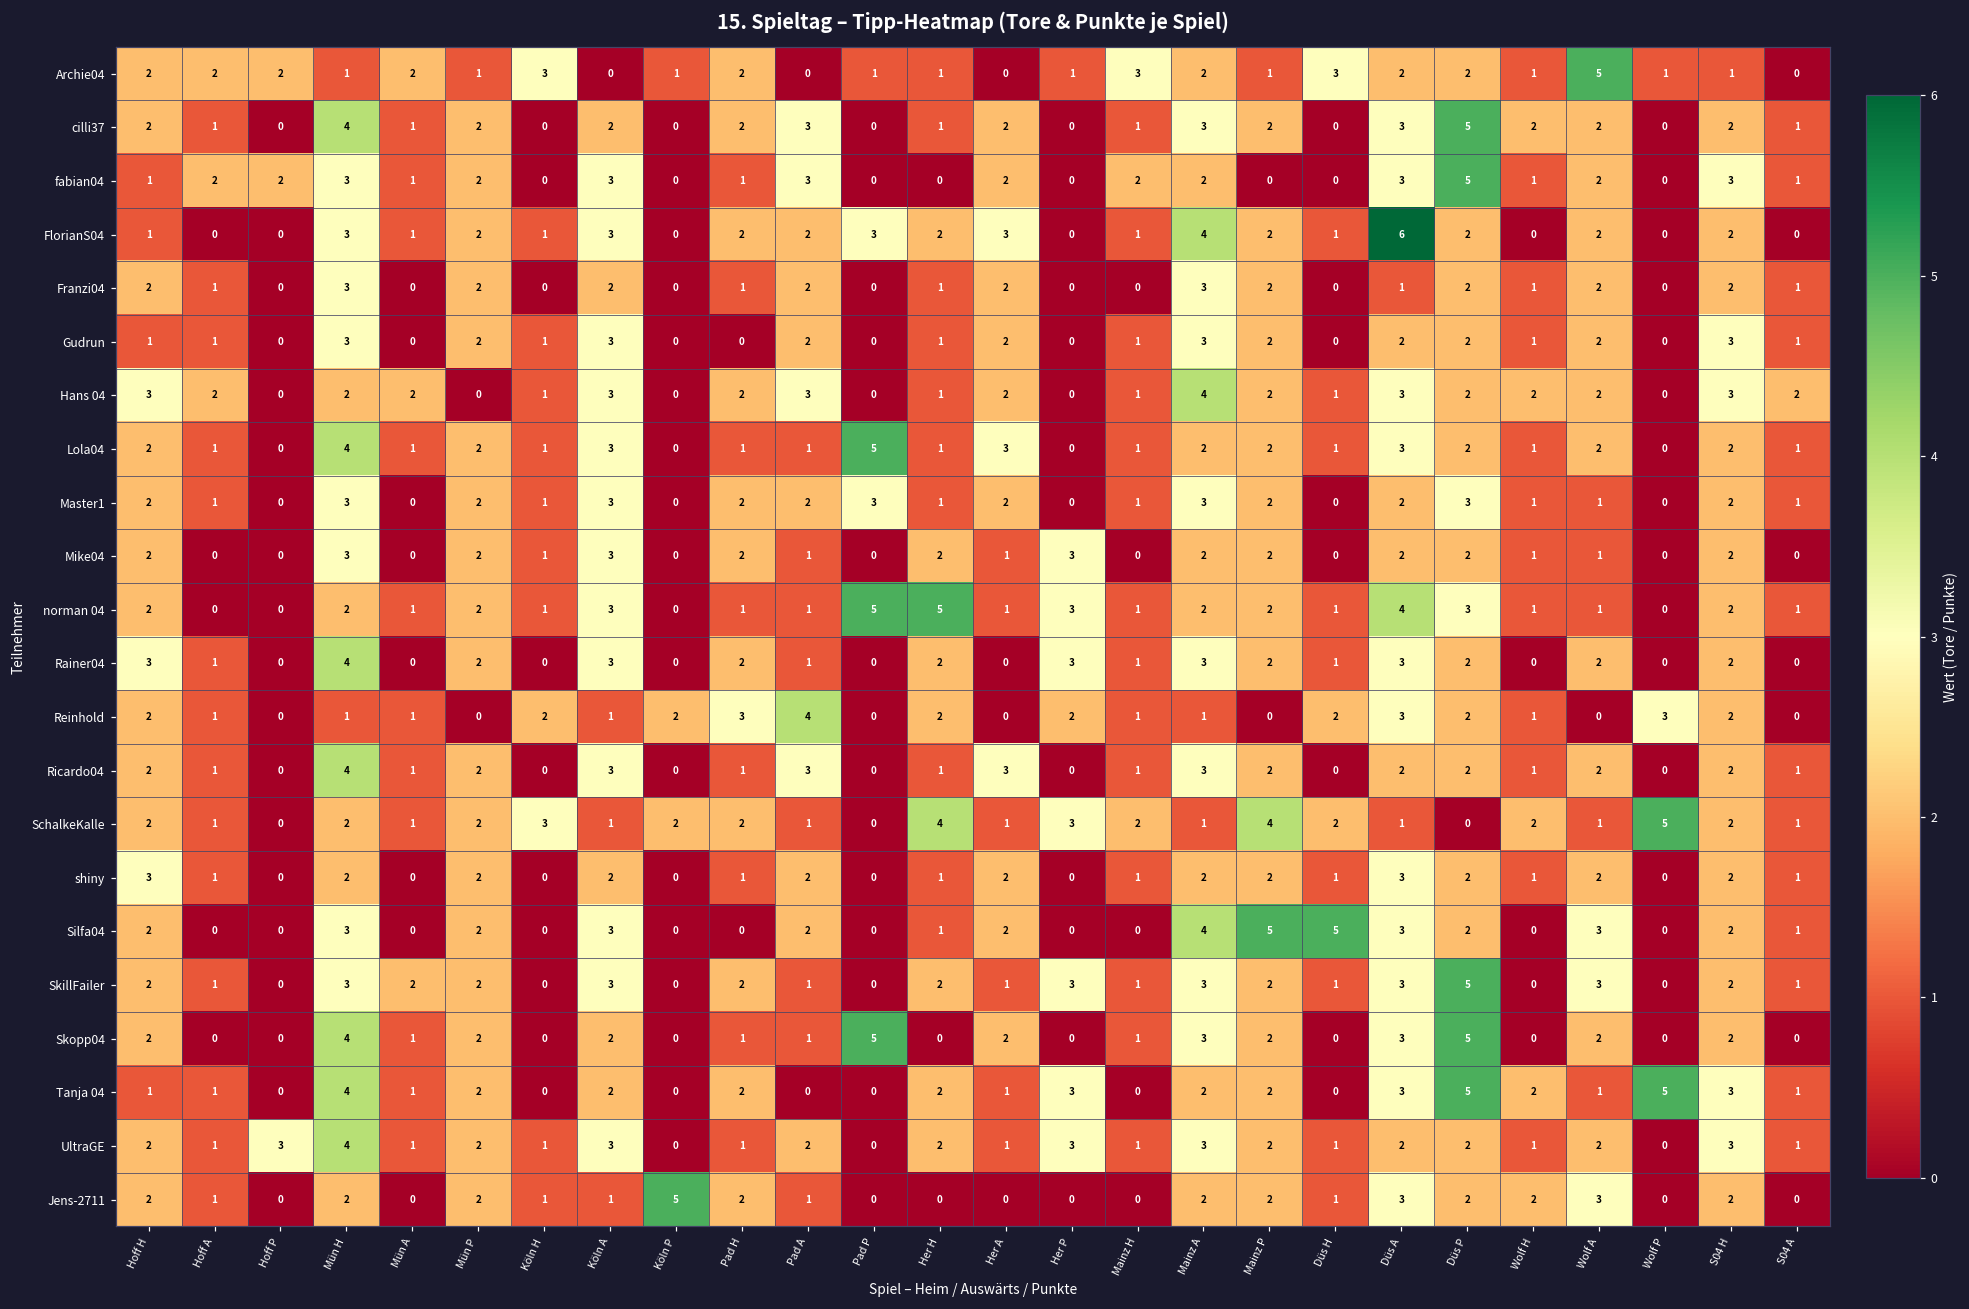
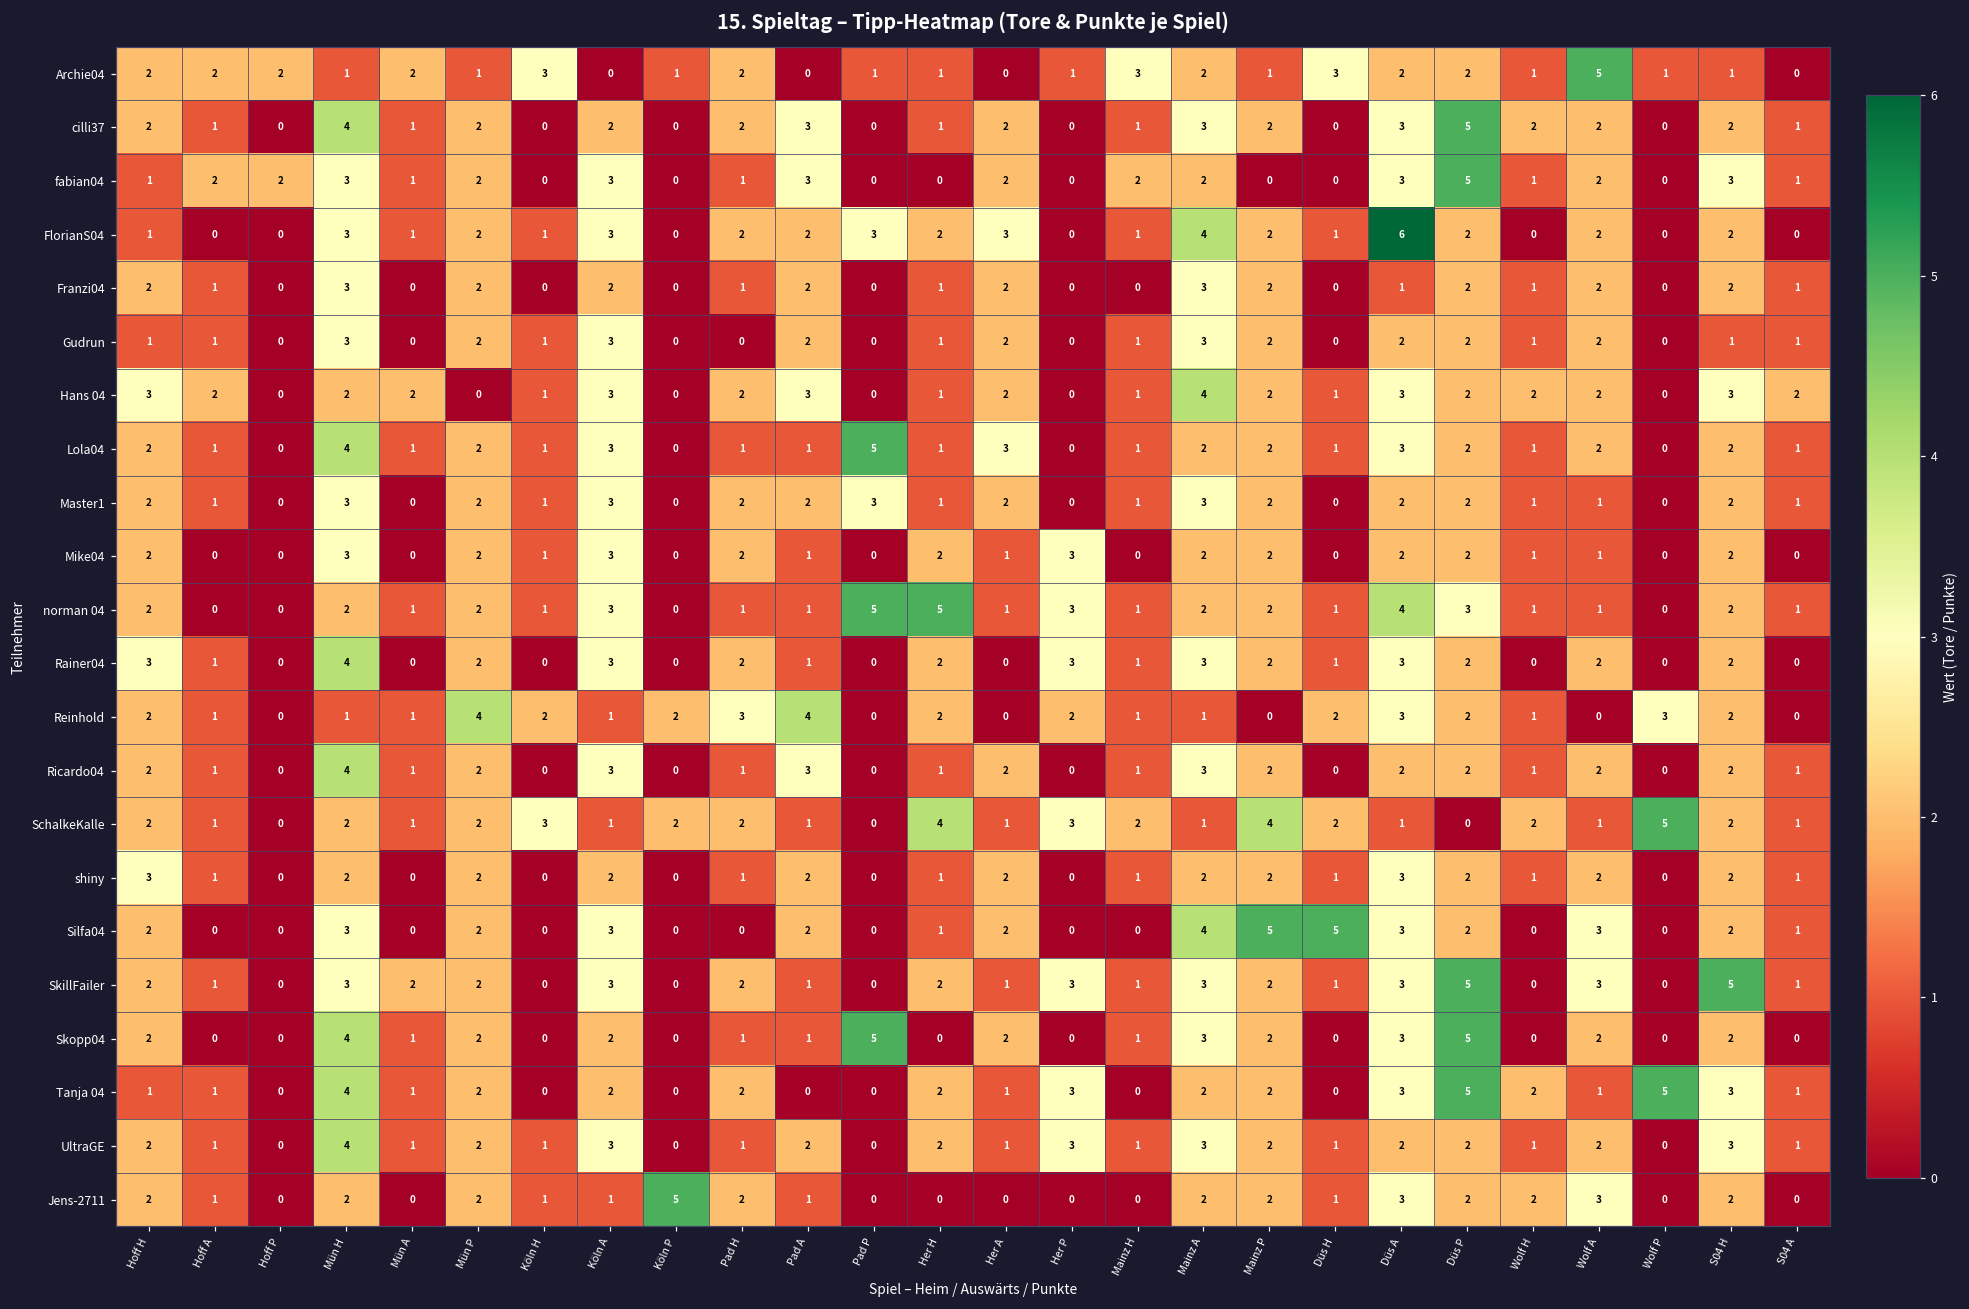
  {
    "Gudrun": {
      "Hoff H": 1,
      "Hoff A": 1,
      "Hoff P": 0,
      "Mün H": 3,
      "Mün A": 0,
      "Mün P": 2,
      "Köln H": 1,
      "Köln A": 3,
      "Köln P": 0,
      "Pad H": 0,
      "Pad A": 2,
      "Pad P": 0,
      "Her H": 1,
      "Her A": 2,
      "Her P": 0,
      "Mainz H": 1,
      "Mainz A": 3,
      "Mainz P": 2,
      "Düs H": 0,
      "Düs A": 2,
      "Düs P": 2,
      "Wolf H": 1,
      "Wolf A": 2,
      "Wolf P": 0,
-     "S04 H": 3,
+     "S04 H": 1,
      "S04 A": 1
    },
    "Master1": {
      "Hoff H": 2,
      "Hoff A": 1,
      "Hoff P": 0,
      "Mün H": 3,
      "Mün A": 0,
      "Mün P": 2,
      "Köln H": 1,
      "Köln A": 3,
      "Köln P": 0,
      "Pad H": 2,
      "Pad A": 2,
      "Pad P": 3,
      "Her H": 1,
      "Her A": 2,
      "Her P": 0,
      "Mainz H": 1,
      "Mainz A": 3,
      "Mainz P": 2,
      "Düs H": 0,
      "Düs A": 2,
-     "Düs P": 3,
+     "Düs P": 2,
      "Wolf H": 1,
      "Wolf A": 1,
      "Wolf P": 0,
      "S04 H": 2,
      "S04 A": 1
    },
    "Reinhold": {
      "Hoff H": 2,
      "Hoff A": 1,
      "Hoff P": 0,
      "Mün H": 1,
      "Mün A": 1,
-     "Mün P": 0,
+     "Mün P": 4,
      "Köln H": 2,
      "Köln A": 1,
      "Köln P": 2,
      "Pad H": 3,
      "Pad A": 4,
      "Pad P": 0,
      "Her H": 2,
      "Her A": 0,
      "Her P": 2,
      "Mainz H": 1,
      "Mainz A": 1,
      "Mainz P": 0,
      "Düs H": 2,
      "Düs A": 3,
      "Düs P": 2,
      "Wolf H": 1,
      "Wolf A": 0,
      "Wolf P": 3,
      "S04 H": 2,
      "S04 A": 0
    },
    "Ricardo04": {
      "Hoff H": 2,
      "Hoff A": 1,
      "Hoff P": 0,
      "Mün H": 4,
      "Mün A": 1,
      "Mün P": 2,
      "Köln H": 0,
      "Köln A": 3,
      "Köln P": 0,
      "Pad H": 1,
      "Pad A": 3,
      "Pad P": 0,
      "Her H": 1,
-     "Her A": 3,
+     "Her A": 2,
      "Her P": 0,
      "Mainz H": 1,
      "Mainz A": 3,
      "Mainz P": 2,
      "Düs H": 0,
      "Düs A": 2,
      "Düs P": 2,
      "Wolf H": 1,
      "Wolf A": 2,
      "Wolf P": 0,
      "S04 H": 2,
      "S04 A": 1
    },
    "SkillFailer": {
      "Hoff H": 2,
      "Hoff A": 1,
      "Hoff P": 0,
      "Mün H": 3,
      "Mün A": 2,
      "Mün P": 2,
      "Köln H": 0,
      "Köln A": 3,
      "Köln P": 0,
      "Pad H": 2,
      "Pad A": 1,
      "Pad P": 0,
      "Her H": 2,
      "Her A": 1,
      "Her P": 3,
      "Mainz H": 1,
      "Mainz A": 3,
      "Mainz P": 2,
      "Düs H": 1,
      "Düs A": 3,
      "Düs P": 5,
      "Wolf H": 0,
      "Wolf A": 3,
      "Wolf P": 0,
-     "S04 H": 2,
+     "S04 H": 5,
      "S04 A": 1
    },
    "UltraGE": {
      "Hoff H": 2,
      "Hoff A": 1,
-     "Hoff P": 3,
+     "Hoff P": 0,
      "Mün H": 4,
      "Mün A": 1,
      "Mün P": 2,
      "Köln H": 1,
      "Köln A": 3,
      "Köln P": 0,
      "Pad H": 1,
      "Pad A": 2,
      "Pad P": 0,
      "Her H": 2,
      "Her A": 1,
      "Her P": 3,
      "Mainz H": 1,
      "Mainz A": 3,
      "Mainz P": 2,
      "Düs H": 1,
      "Düs A": 2,
      "Düs P": 2,
      "Wolf H": 1,
      "Wolf A": 2,
      "Wolf P": 0,
      "S04 H": 3,
      "S04 A": 1
    }
  }
